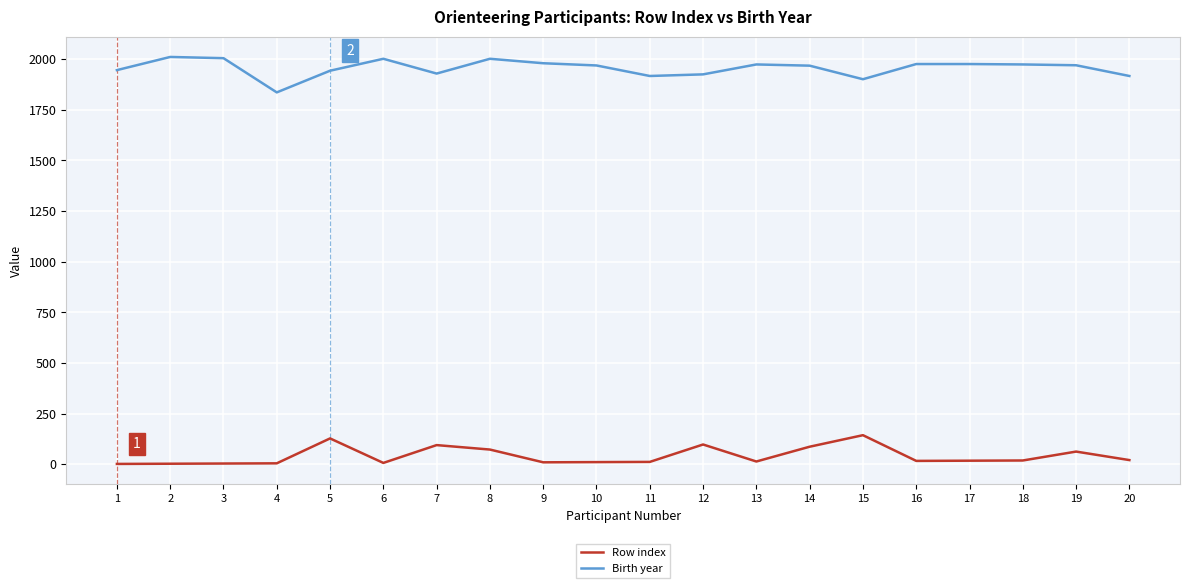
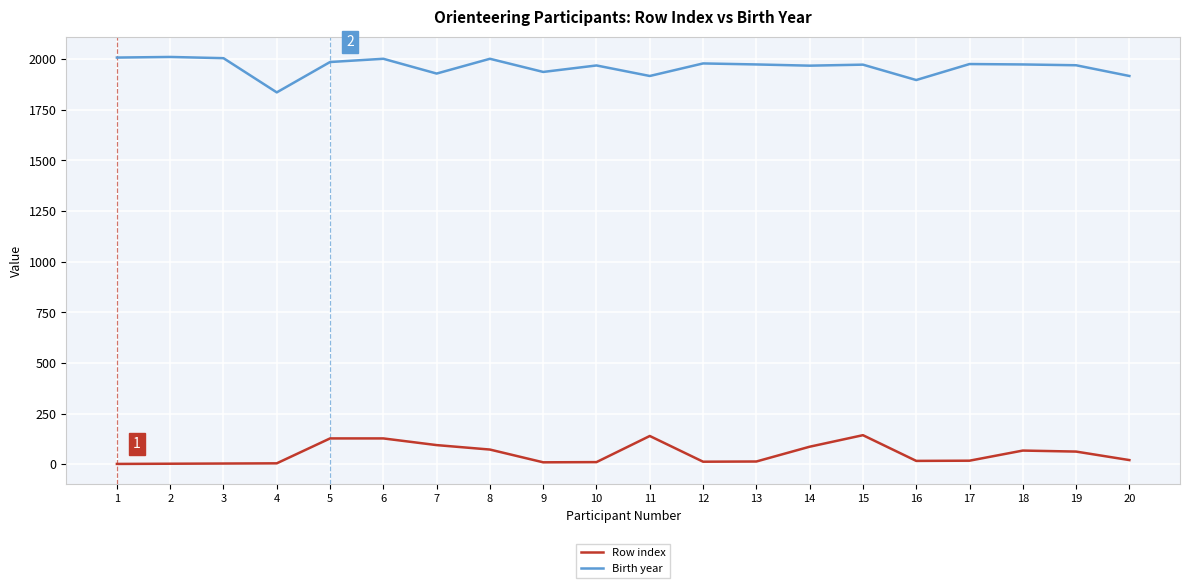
  {
    "Row index": {
      "2": 0,
      "3": 0,
      "4": 0,
      "5": 130,
-     "6": 10,
+     "6": 130,
      "7": 90,
      "8": 70,
      "9": 10,
      "10": 10,
-     "11": 10,
-     "12": 100,
+     "11": 140,
+     "12": 10,
      "13": 10,
      "14": 90,
      "15": 140,
      "16": 20,
      "17": 20,
-     "18": 20,
+     "18": 70,
      "19": 60,
      "20": 20
    },
    "Birth year": {
-     "1": 1950,
+     "1": 2010,
      "2": 2010,
      "3": 2010,
      "4": 1840,
-     "5": 1940,
+     "5": 1990,
      "6": 2000,
      "7": 1930,
      "8": 2000,
-     "9": 1980,
+     "9": 1940,
      "10": 1970,
      "11": 1920,
-     "12": 1930,
+     "12": 1980,
      "13": 1970,
      "14": 1970,
-     "15": 1900,
-     "16": 1980,
+     "15": 1970,
+     "16": 1900,
      "17": 1980,
      "18": 1970,
      "19": 1970,
      "20": 1920
    }
  }
